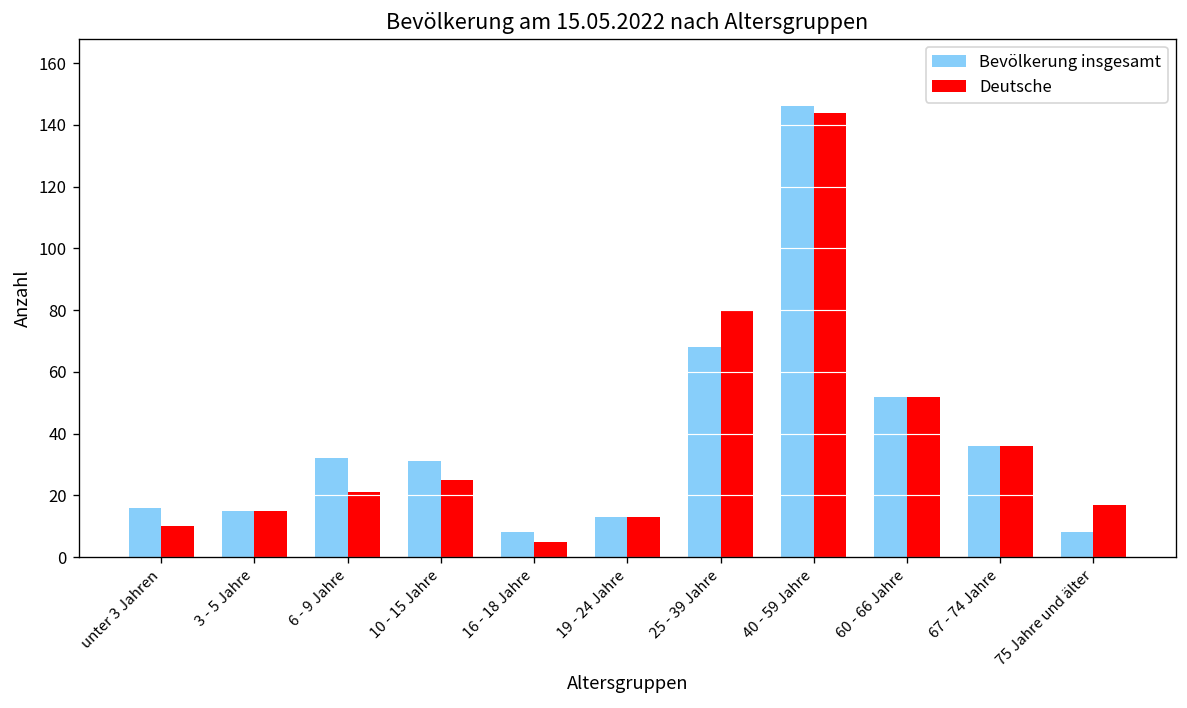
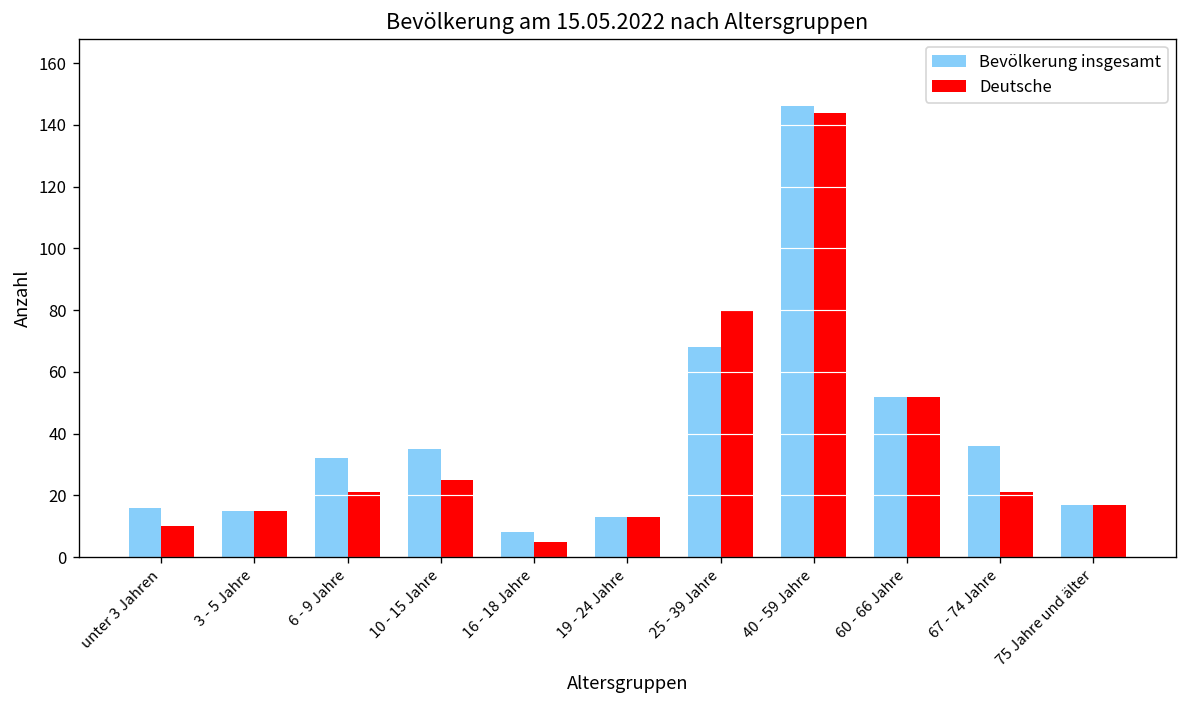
  {
    "Bevölkerung insgesamt": {
      "unter 3 Jahren": 16,
      "3 - 5 Jahre": 15,
      "6 - 9 Jahre": 32,
-     "10 - 15 Jahre": 31,
+     "10 - 15 Jahre": 35,
      "16 - 18 Jahre": 8,
      "19 - 24 Jahre": 13,
      "25 - 39 Jahre": 68,
      "40 - 59 Jahre": 146,
      "60 - 66 Jahre": 52,
      "67 - 74 Jahre": 36,
-     "75 Jahre und älter": 8
+     "75 Jahre und älter": 17
    },
    "Deutsche": {
      "unter 3 Jahren": 10,
      "3 - 5 Jahre": 15,
      "6 - 9 Jahre": 21,
      "10 - 15 Jahre": 25,
      "16 - 18 Jahre": 5,
      "19 - 24 Jahre": 13,
      "25 - 39 Jahre": 80,
      "40 - 59 Jahre": 144,
      "60 - 66 Jahre": 52,
-     "67 - 74 Jahre": 36,
+     "67 - 74 Jahre": 21,
      "75 Jahre und älter": 17
    }
  }
